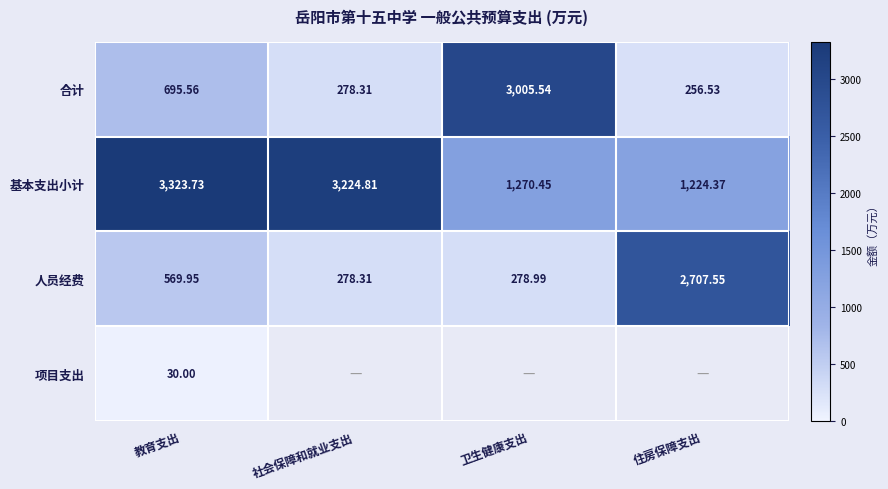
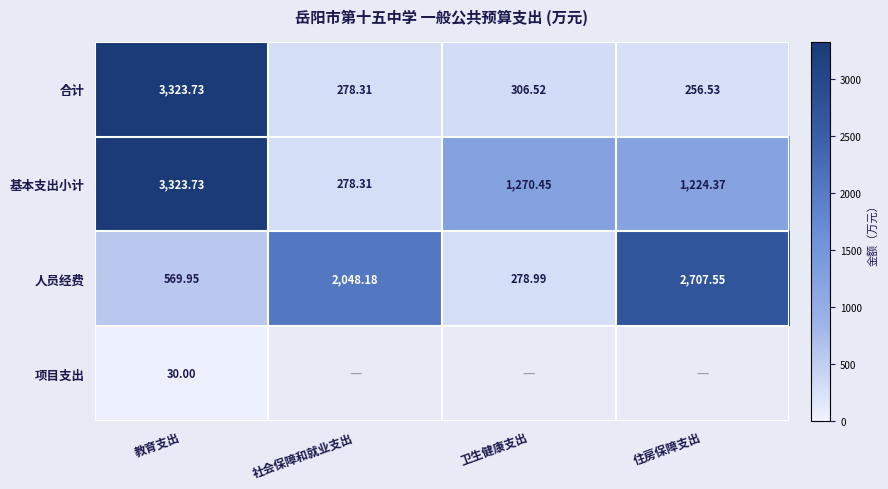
  {
    "合计": {
-     "教育支出": "695.56",
+     "教育支出": "3,323.73",
      "社会保障和就业支出": "278.31",
-     "卫生健康支出": "3,005.54",
+     "卫生健康支出": "306.52",
      "住房保障支出": "256.53"
    },
    "基本支出小计": {
      "教育支出": "3,323.73",
-     "社会保障和就业支出": "3,224.81",
+     "社会保障和就业支出": "278.31",
      "卫生健康支出": "1,270.45",
      "住房保障支出": "1,224.37"
    },
    "人员经费": {
      "教育支出": "569.95",
-     "社会保障和就业支出": "278.31",
+     "社会保障和就业支出": "2,048.18",
      "卫生健康支出": "278.99",
      "住房保障支出": "2,707.55"
    },
    "项目支出": {
      "教育支出": "30.00"
    }
  }
